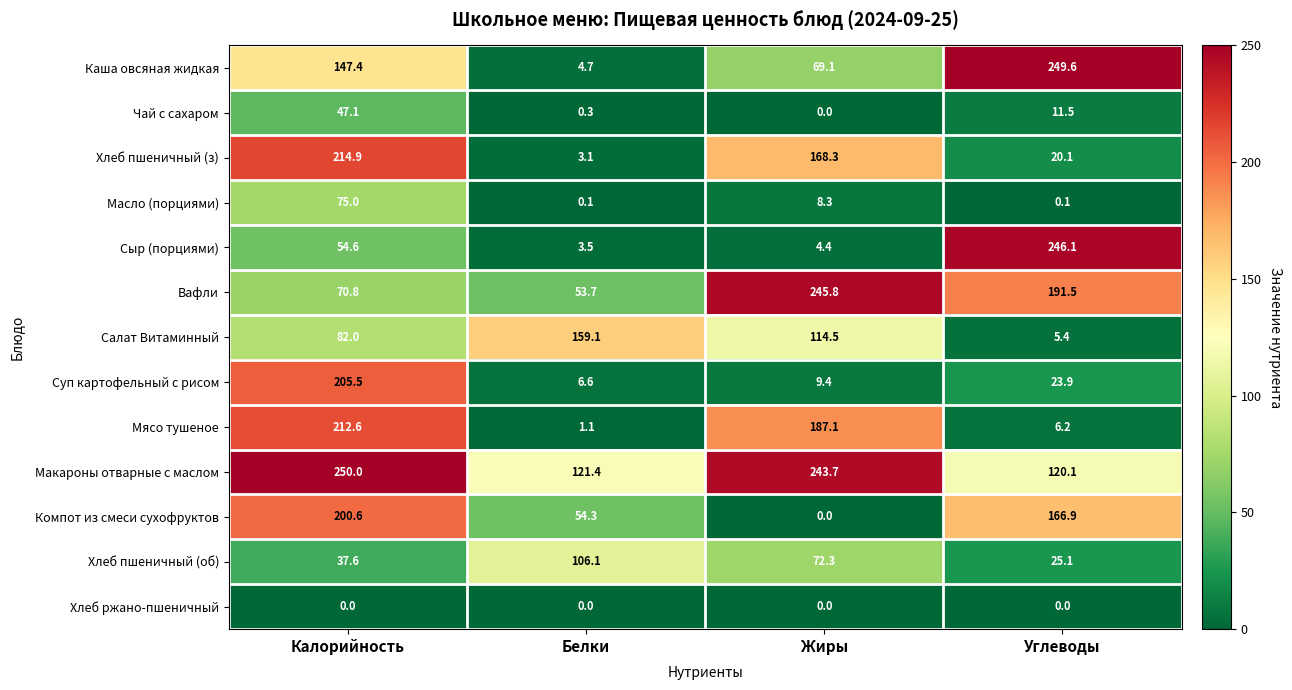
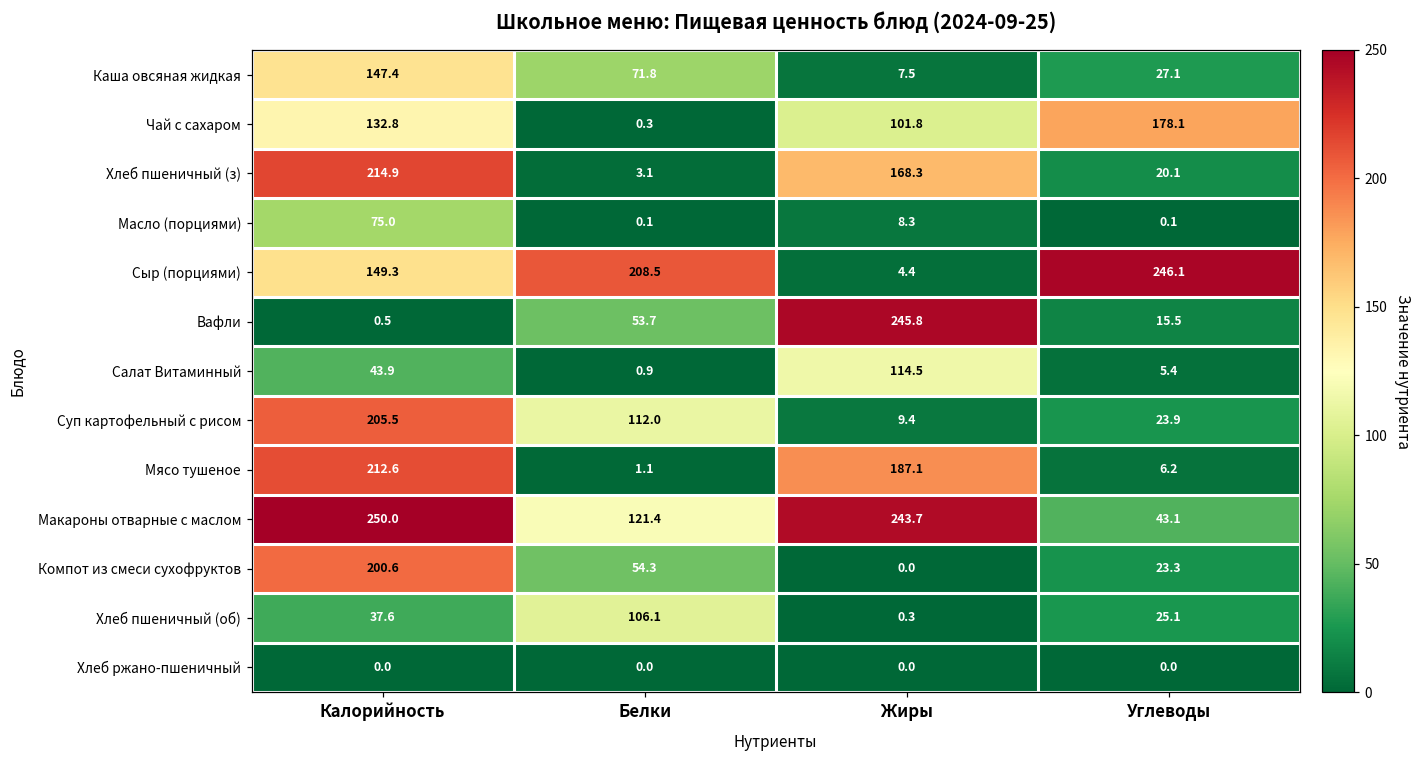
  {
    "Каша овсяная жидкая": {
      "Калорийность": 147.4,
-     "Белки": 4.7,
-     "Жиры": 69.1,
-     "Углеводы": 249.6
+     "Белки": 71.8,
+     "Жиры": 7.5,
+     "Углеводы": 27.1
    },
    "Чай с сахаром": {
-     "Калорийность": 47.1,
+     "Калорийность": 132.8,
      "Белки": 0.3,
-     "Жиры": 0.0,
-     "Углеводы": 11.5
+     "Жиры": 101.8,
+     "Углеводы": 178.1
    },
    "Хлеб пшеничный (з)": {
      "Калорийность": 214.9,
      "Белки": 3.1,
      "Жиры": 168.3,
      "Углеводы": 20.1
    },
    "Масло (порциями)": {
      "Калорийность": 75.0,
      "Белки": 0.1,
      "Жиры": 8.3,
      "Углеводы": 0.1
    },
    "Сыр (порциями)": {
-     "Калорийность": 54.6,
-     "Белки": 3.5,
+     "Калорийность": 149.3,
+     "Белки": 208.5,
      "Жиры": 4.4,
      "Углеводы": 246.1
    },
    "Вафли": {
-     "Калорийность": 70.8,
+     "Калорийность": 0.5,
      "Белки": 53.7,
      "Жиры": 245.8,
-     "Углеводы": 191.5
+     "Углеводы": 15.5
    },
    "Салат Витаминный": {
-     "Калорийность": 82.0,
-     "Белки": 159.1,
+     "Калорийность": 43.9,
+     "Белки": 0.9,
      "Жиры": 114.5,
      "Углеводы": 5.4
    },
    "Суп картофельный с рисом": {
      "Калорийность": 205.5,
-     "Белки": 6.6,
+     "Белки": 112.0,
      "Жиры": 9.4,
      "Углеводы": 23.9
    },
    "Мясо тушеное": {
      "Калорийность": 212.6,
      "Белки": 1.1,
      "Жиры": 187.1,
      "Углеводы": 6.2
    },
    "Макароны отварные с маслом": {
      "Калорийность": 250.0,
      "Белки": 121.4,
      "Жиры": 243.7,
-     "Углеводы": 120.1
+     "Углеводы": 43.1
    },
    "Компот из смеси сухофруктов": {
      "Калорийность": 200.6,
      "Белки": 54.3,
      "Жиры": 0.0,
-     "Углеводы": 166.9
+     "Углеводы": 23.3
    },
    "Хлеб пшеничный (об)": {
      "Калорийность": 37.6,
      "Белки": 106.1,
-     "Жиры": 72.3,
+     "Жиры": 0.3,
      "Углеводы": 25.1
    },
    "Хлеб ржано-пшеничный": {
      "Калорийность": 0.0,
      "Белки": 0.0,
      "Жиры": 0.0,
      "Углеводы": 0.0
    }
  }
